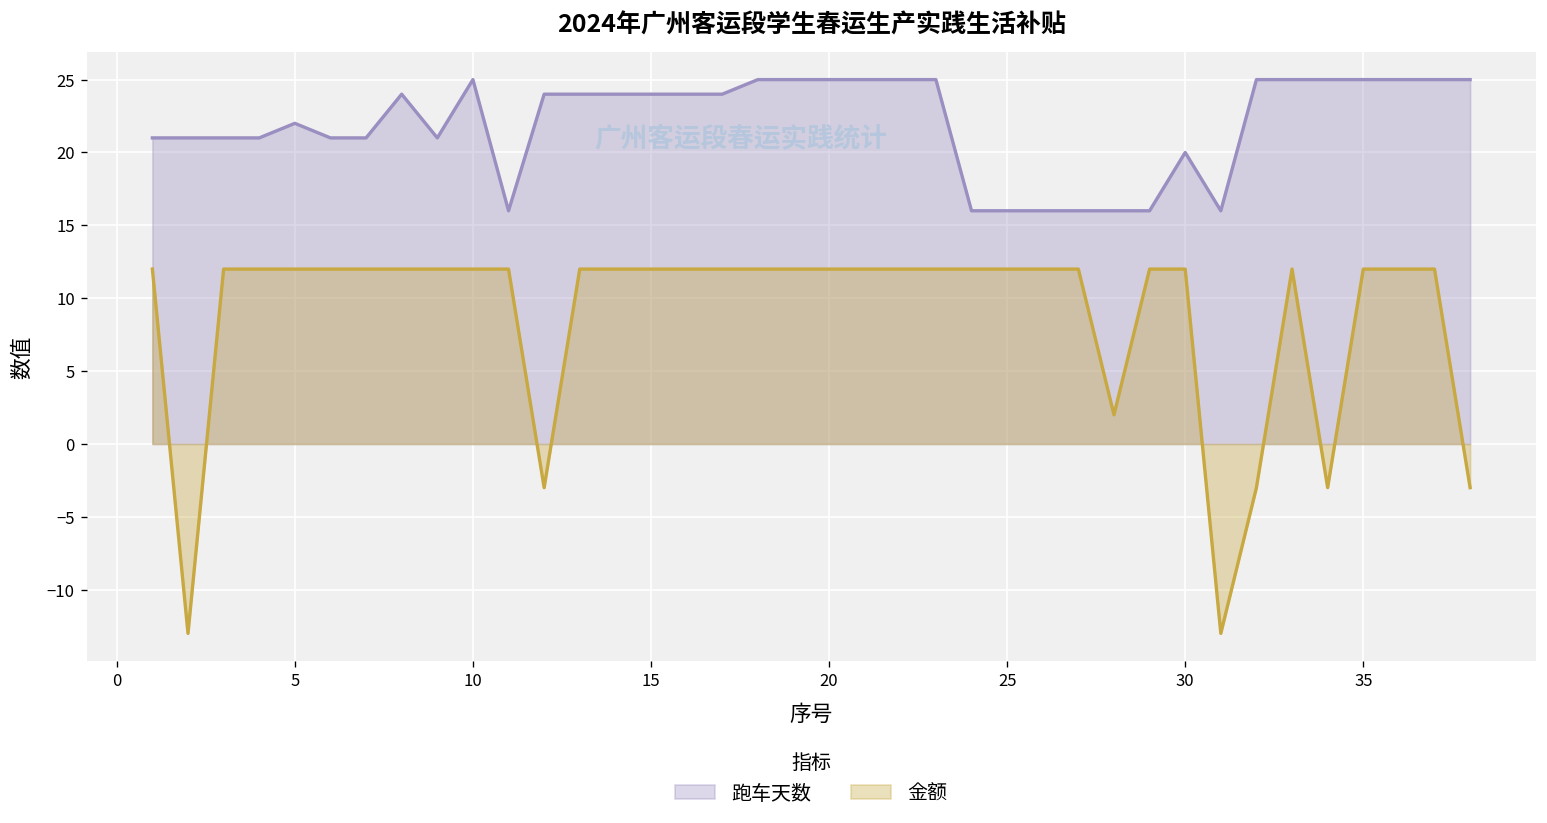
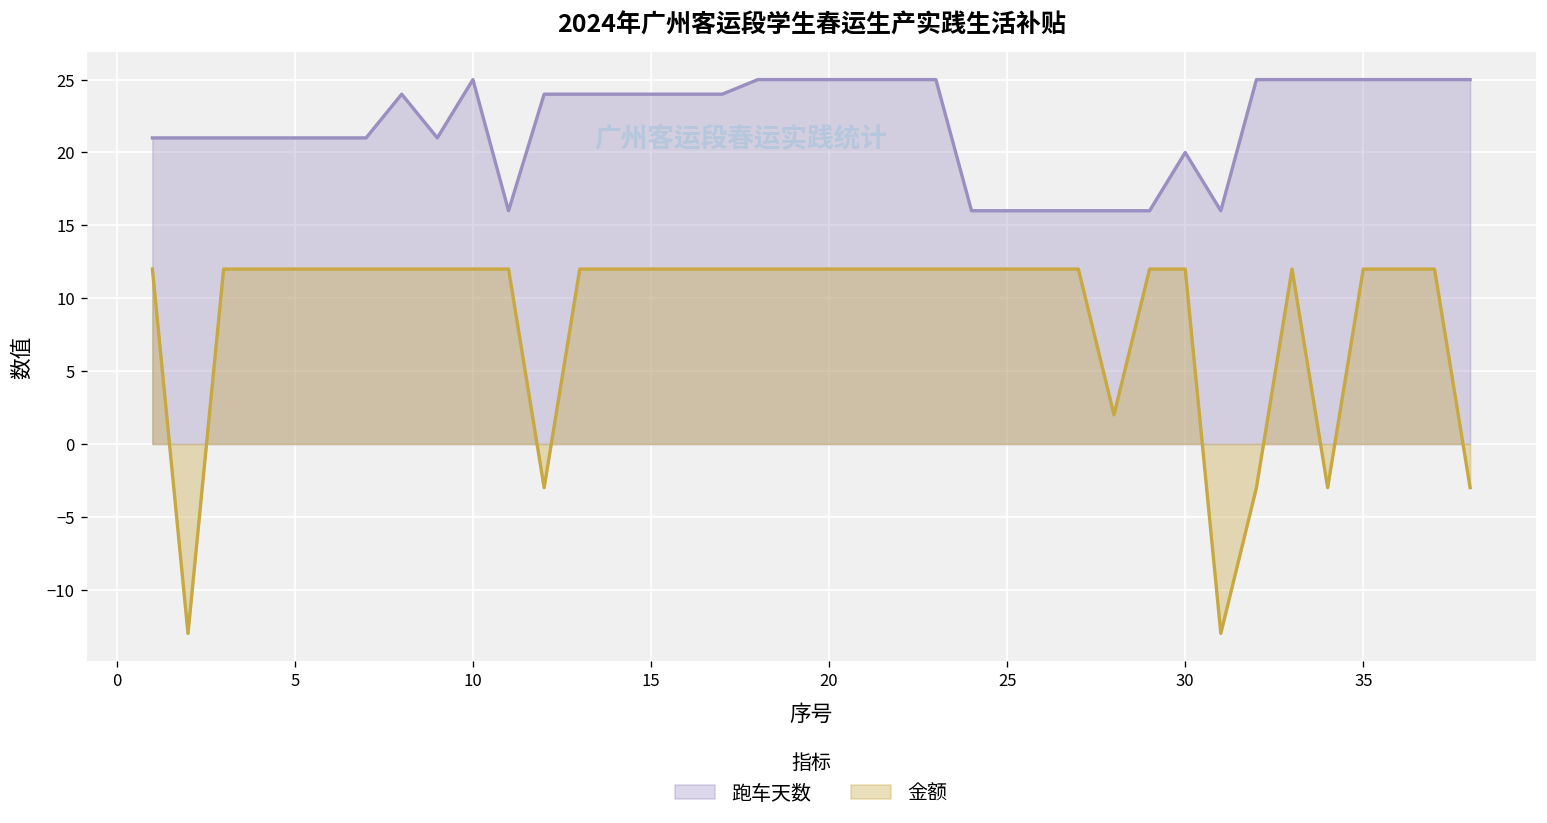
  {
    "跑车天数": {
-     "5": 22,
+     "5": 21,
      "10": 25,
      "15": 24,
      "20": 25,
      "25": 16,
      "30": 20,
      "35": 25
    }
  }
